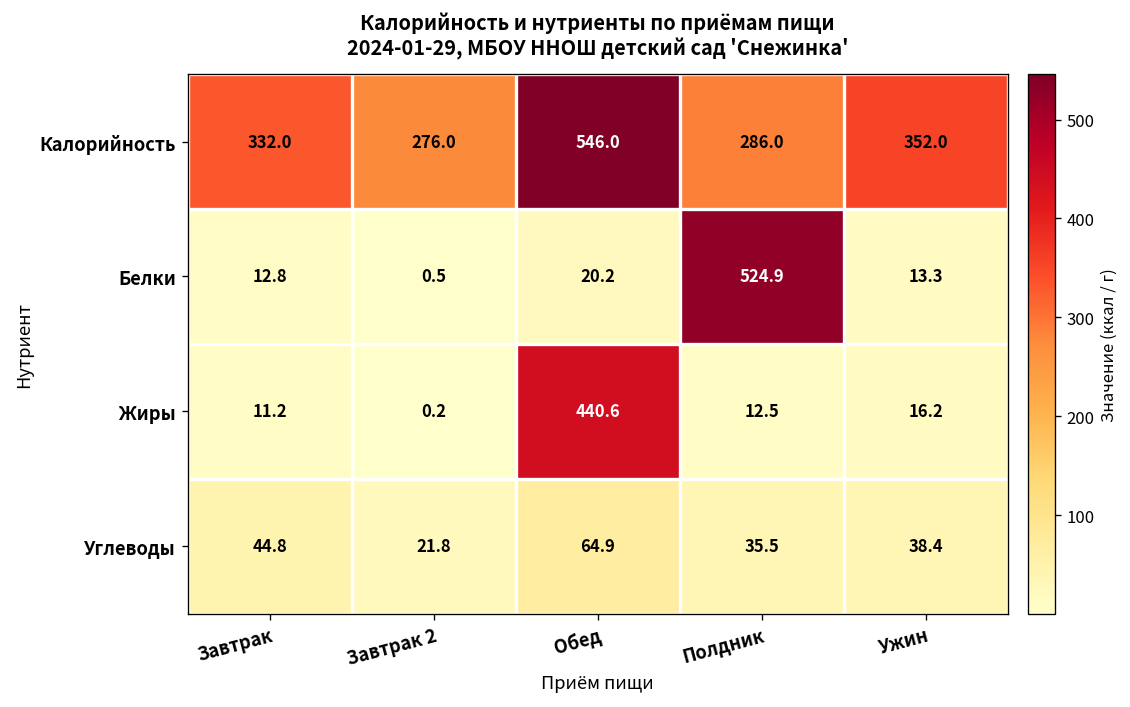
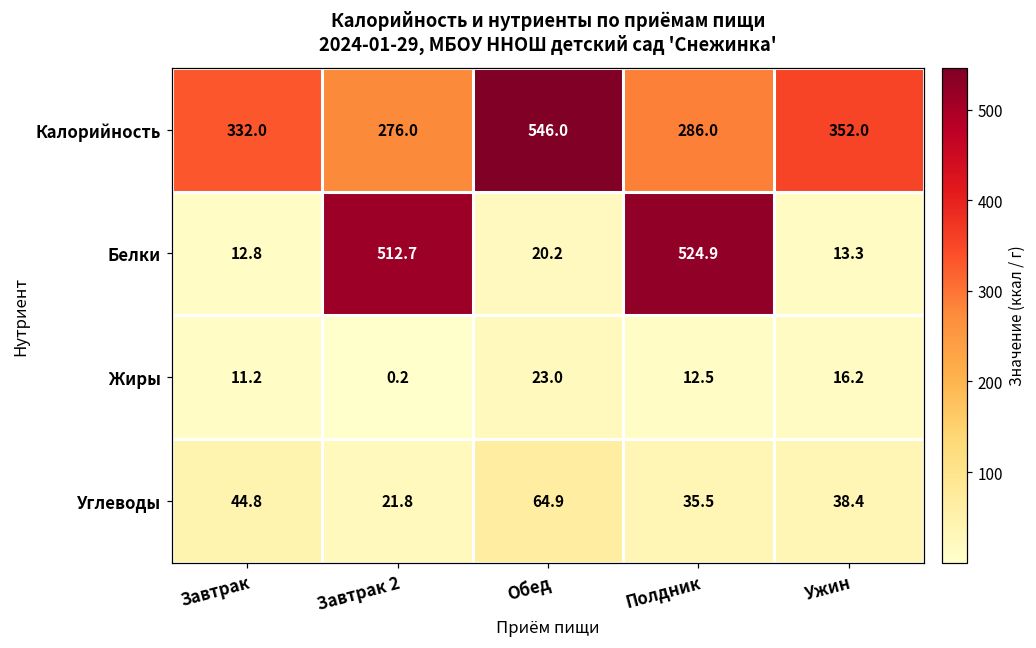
  {
    "Калорийность": {
      "Завтрак": 332.0,
      "Завтрак 2": 276.0,
      "Обед": 546.0,
      "Полдник": 286.0,
      "Ужин": 352.0
    },
    "Белки": {
      "Завтрак": 12.8,
-     "Завтрак 2": 0.5,
+     "Завтрак 2": 512.7,
      "Обед": 20.2,
      "Полдник": 524.9,
      "Ужин": 13.3
    },
    "Жиры": {
      "Завтрак": 11.2,
      "Завтрак 2": 0.2,
-     "Обед": 440.6,
+     "Обед": 23.0,
      "Полдник": 12.5,
      "Ужин": 16.2
    },
    "Углеводы": {
      "Завтрак": 44.8,
      "Завтрак 2": 21.8,
      "Обед": 64.9,
      "Полдник": 35.5,
      "Ужин": 38.4
    }
  }
